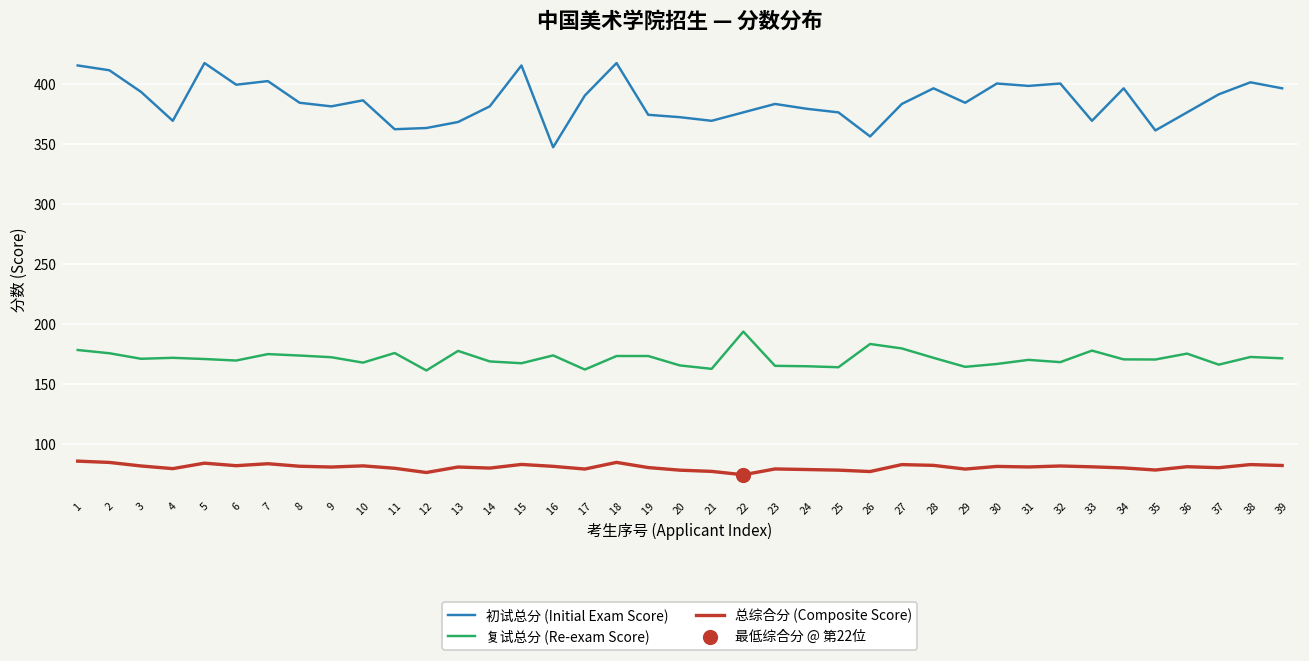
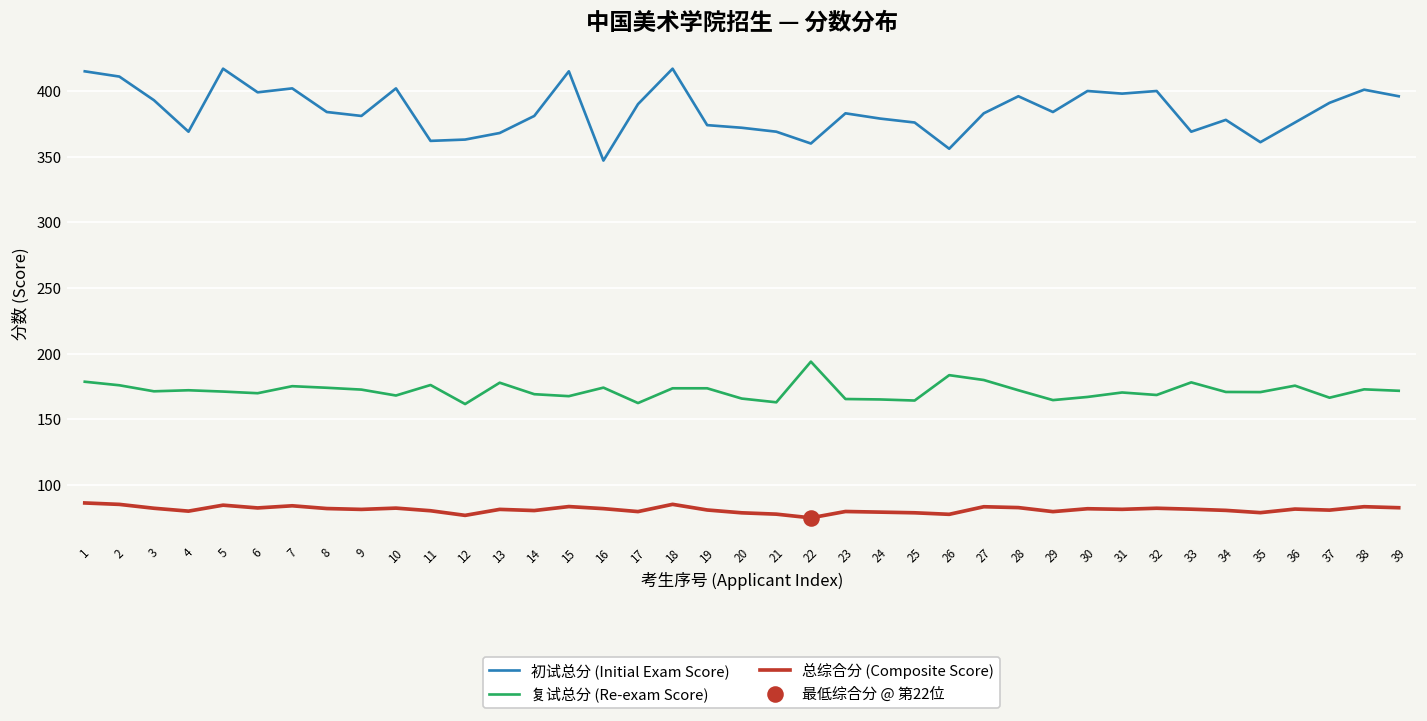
  {
    "初试总分 (Initial Exam Score)": {
      "1": 415,
      "2": 411,
      "3": 393,
      "4": 369,
      "5": 417,
      "6": 399,
      "7": 402,
      "8": 384,
      "9": 381,
-     "10": 386,
+     "10": 402,
      "11": 362,
      "12": 363,
      "13": 368,
      "14": 381,
      "15": 415,
      "16": 347,
      "17": 390,
      "18": 417,
      "19": 374,
      "20": 372,
      "21": 369,
-     "22": 376,
+     "22": 360,
      "23": 383,
      "24": 379,
      "25": 376,
      "26": 356,
      "27": 383,
      "28": 396,
      "29": 384,
      "30": 400,
      "31": 398,
      "32": 400,
      "33": 369,
-     "34": 396,
+     "34": 378,
      "35": 361,
      "36": 376,
      "37": 391,
      "38": 401,
      "39": 396
    },
    "复试总分 (Re-exam Score)": {
      "1": 179,
      "2": 176,
      "3": 171,
      "4": 172,
      "5": 171,
      "6": 170,
      "7": 175,
      "8": 174,
      "9": 173,
      "10": 168,
      "11": 176,
      "12": 162,
      "13": 178,
      "14": 169,
      "15": 168,
      "16": 174,
      "17": 162,
      "18": 174,
      "19": 174,
      "20": 166,
      "21": 163,
      "22": 194,
      "23": 165,
      "24": 165,
      "25": 164,
      "26": 184,
      "27": 180,
      "28": 172,
      "29": 165,
      "30": 167,
      "31": 170,
      "32": 168,
      "33": 178,
      "34": 171,
      "35": 171,
      "36": 176,
      "37": 166,
      "38": 173,
      "39": 172
    }
  }
